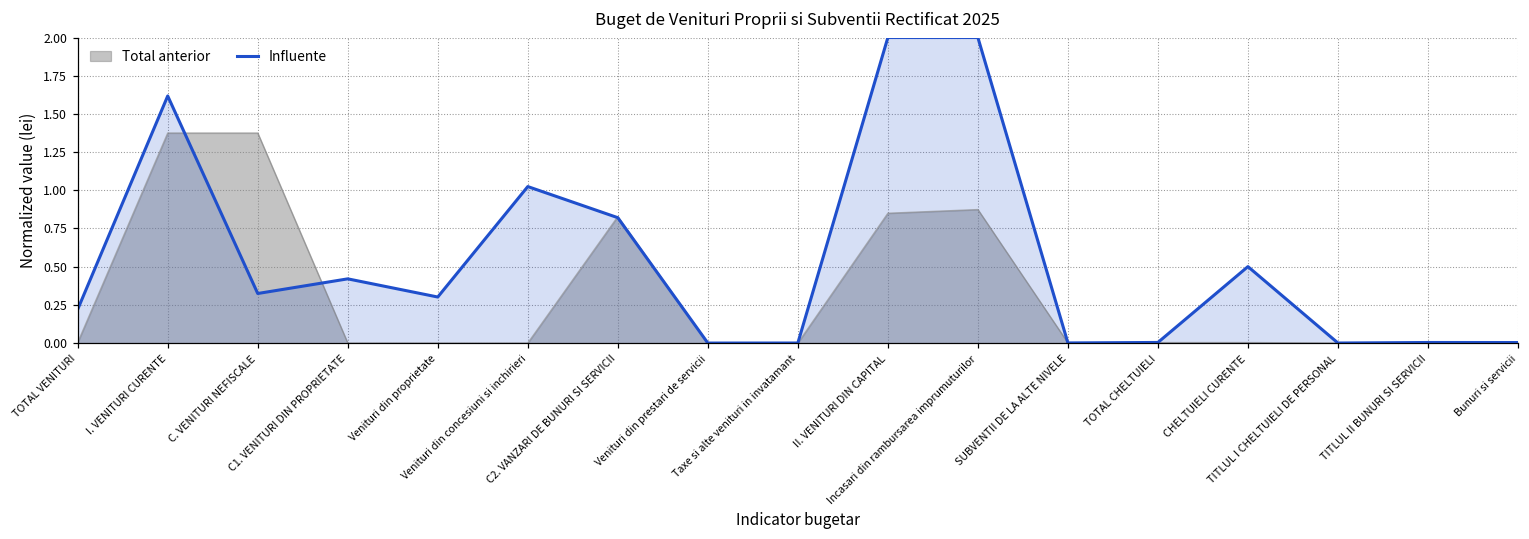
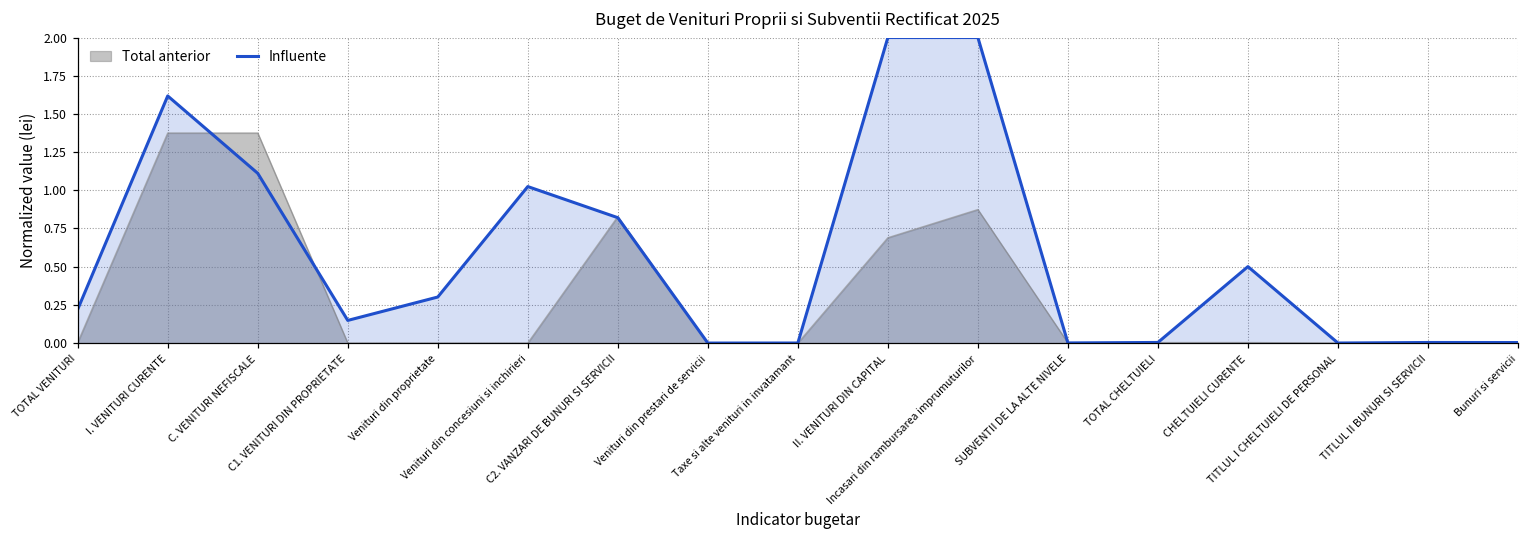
  {
    "Total anterior": {
      "TOTAL VENITURI": 0.00,
      "I. VENITURI CURENTE": 1.37,
      "C. VENITURI NEFISCALE": 1.37,
      "C1. VENITURI DIN PROPRIETATE": 0.00,
      "Venituri din proprietate": 0.00,
      "Venituri din concesiuni si inchirieri": 0.00,
-     "II. VENITURI DIN CAPITAL": 0.85,
+     "II. VENITURI DIN CAPITAL": 0.69,
      "Incasari din rambursarea imprumuturilor": 0.87,
      "CHELTUIELI CURENTE": 0.00
    },
    "Influente": {
      "TOTAL VENITURI": 0.22,
      "I. VENITURI CURENTE": 1.62,
-     "C. VENITURI NEFISCALE": 0.32,
-     "C1. VENITURI DIN PROPRIETATE": 0.42,
+     "C. VENITURI NEFISCALE": 1.11,
+     "C1. VENITURI DIN PROPRIETATE": 0.15,
      "Venituri din proprietate": 0.30,
      "Venituri din concesiuni si inchirieri": 1.02,
      "II. VENITURI DIN CAPITAL": 2.00,
      "Incasari din rambursarea imprumuturilor": 2.00,
      "CHELTUIELI CURENTE": 0.50
    }
  }
